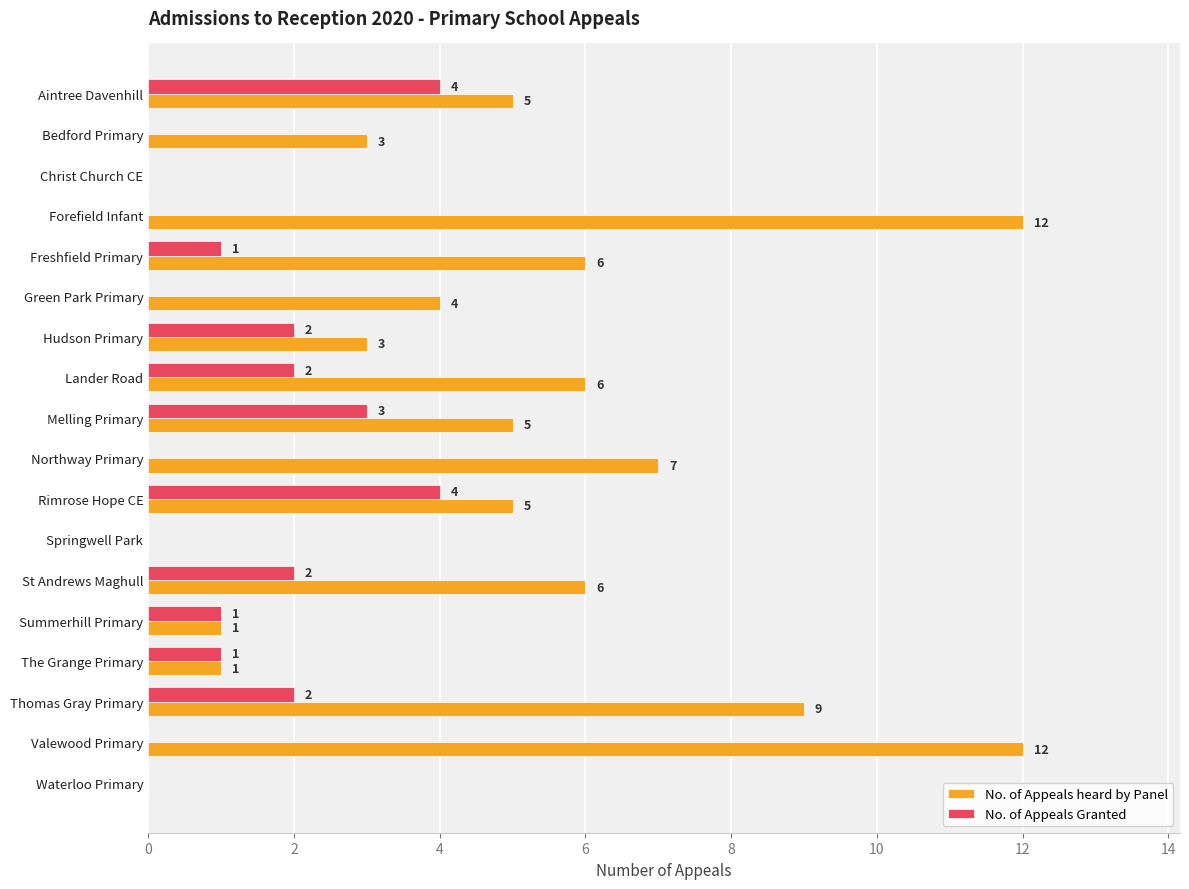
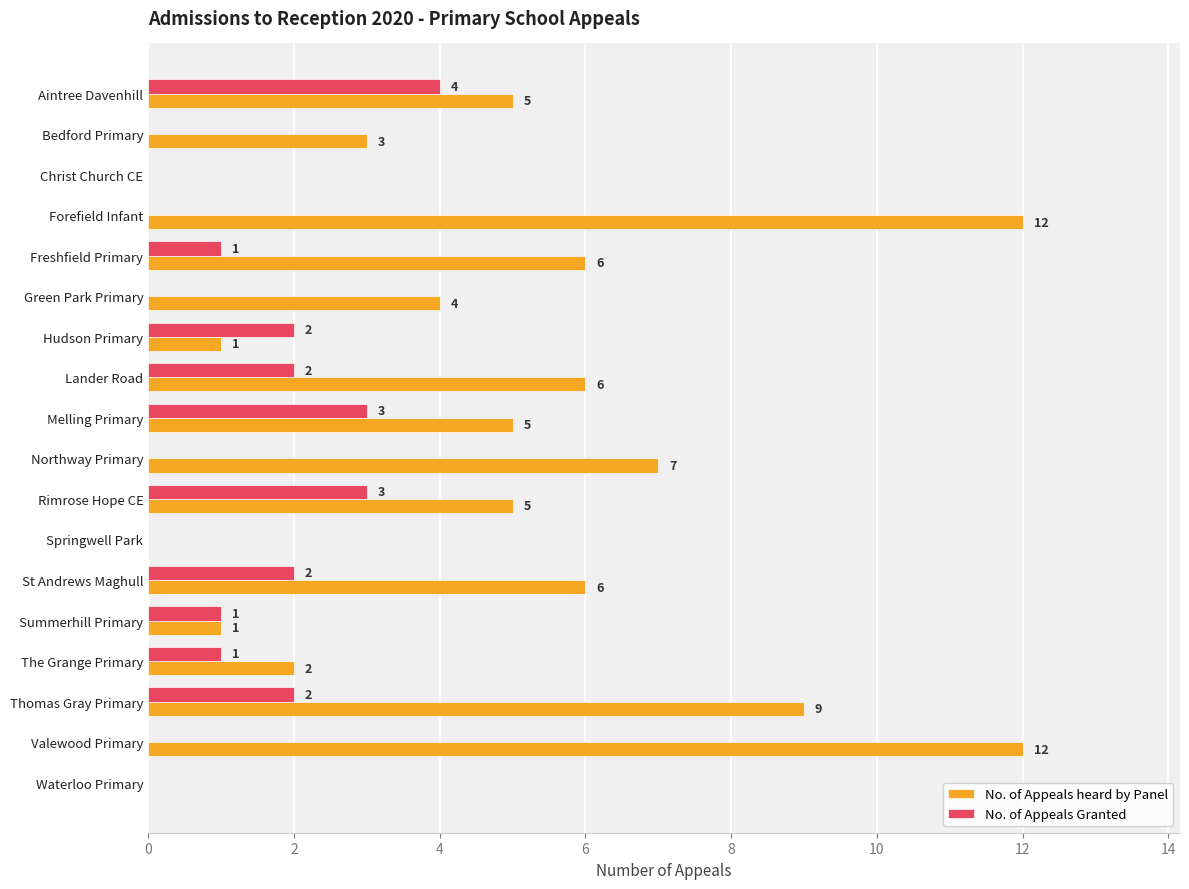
  {
    "No. of Appeals heard by Panel": {
      "Aintree Davenhill": 5,
      "Bedford Primary": 3,
      "Forefield Infant": 12,
      "Freshfield Primary": 6,
      "Green Park Primary": 4,
-     "Hudson Primary": 3,
+     "Hudson Primary": 1,
      "Lander Road": 6,
      "Melling Primary": 5,
      "Northway Primary": 7,
      "Rimrose Hope CE": 5,
      "St Andrews Maghull": 6,
      "Summerhill Primary": 1,
-     "The Grange Primary": 1,
+     "The Grange Primary": 2,
      "Thomas Gray Primary": 9,
      "Valewood Primary": 12
    },
    "No. of Appeals Granted": {
      "Aintree Davenhill": 4,
      "Freshfield Primary": 1,
      "Hudson Primary": 2,
      "Lander Road": 2,
      "Melling Primary": 3,
-     "Rimrose Hope CE": 4,
+     "Rimrose Hope CE": 3,
      "St Andrews Maghull": 2,
      "Summerhill Primary": 1,
      "The Grange Primary": 1,
      "Thomas Gray Primary": 2
    }
  }
